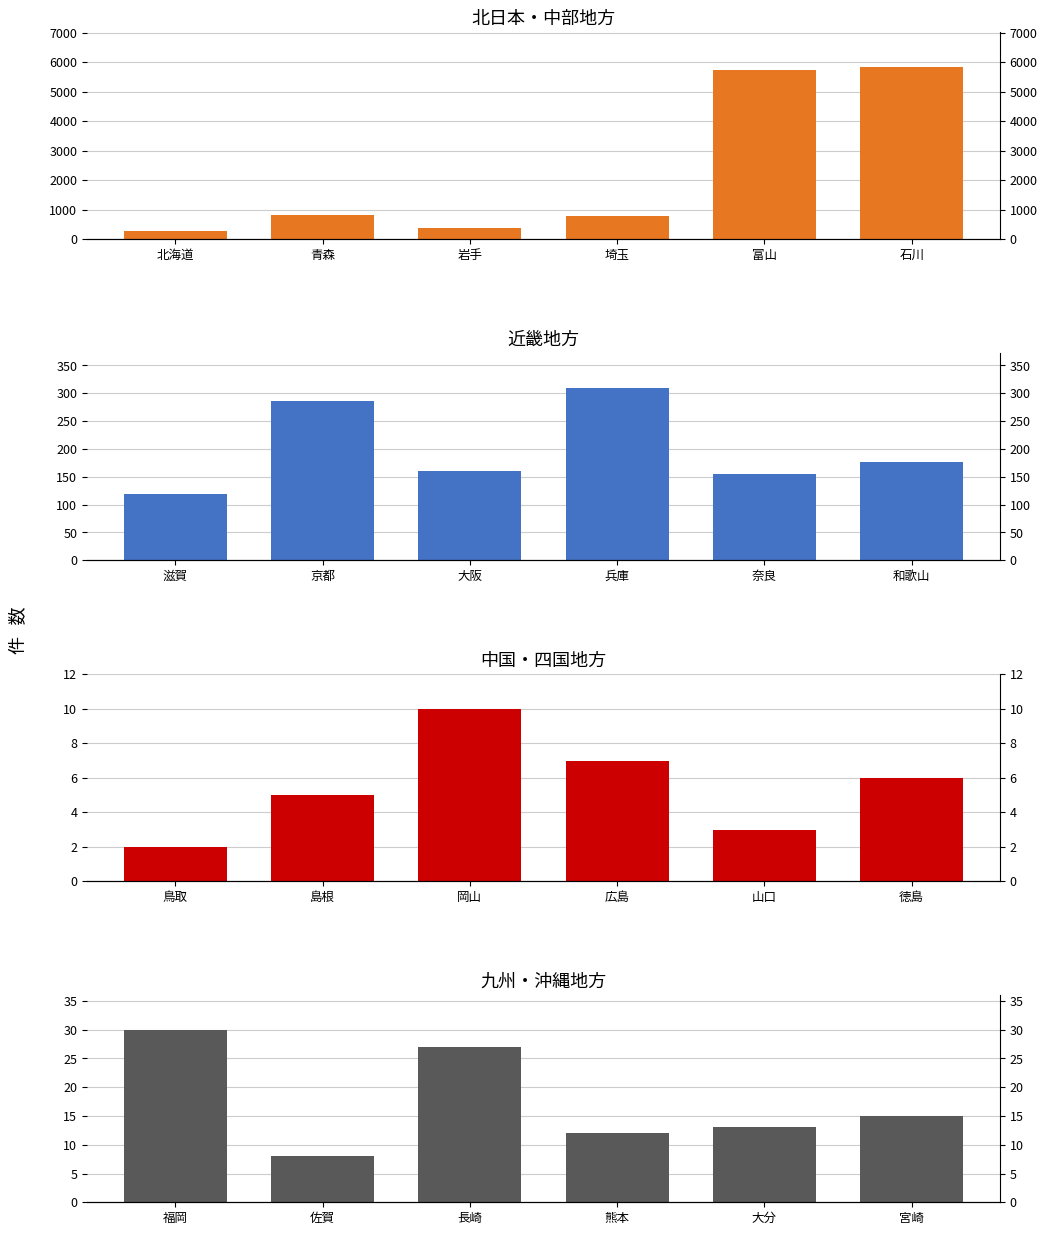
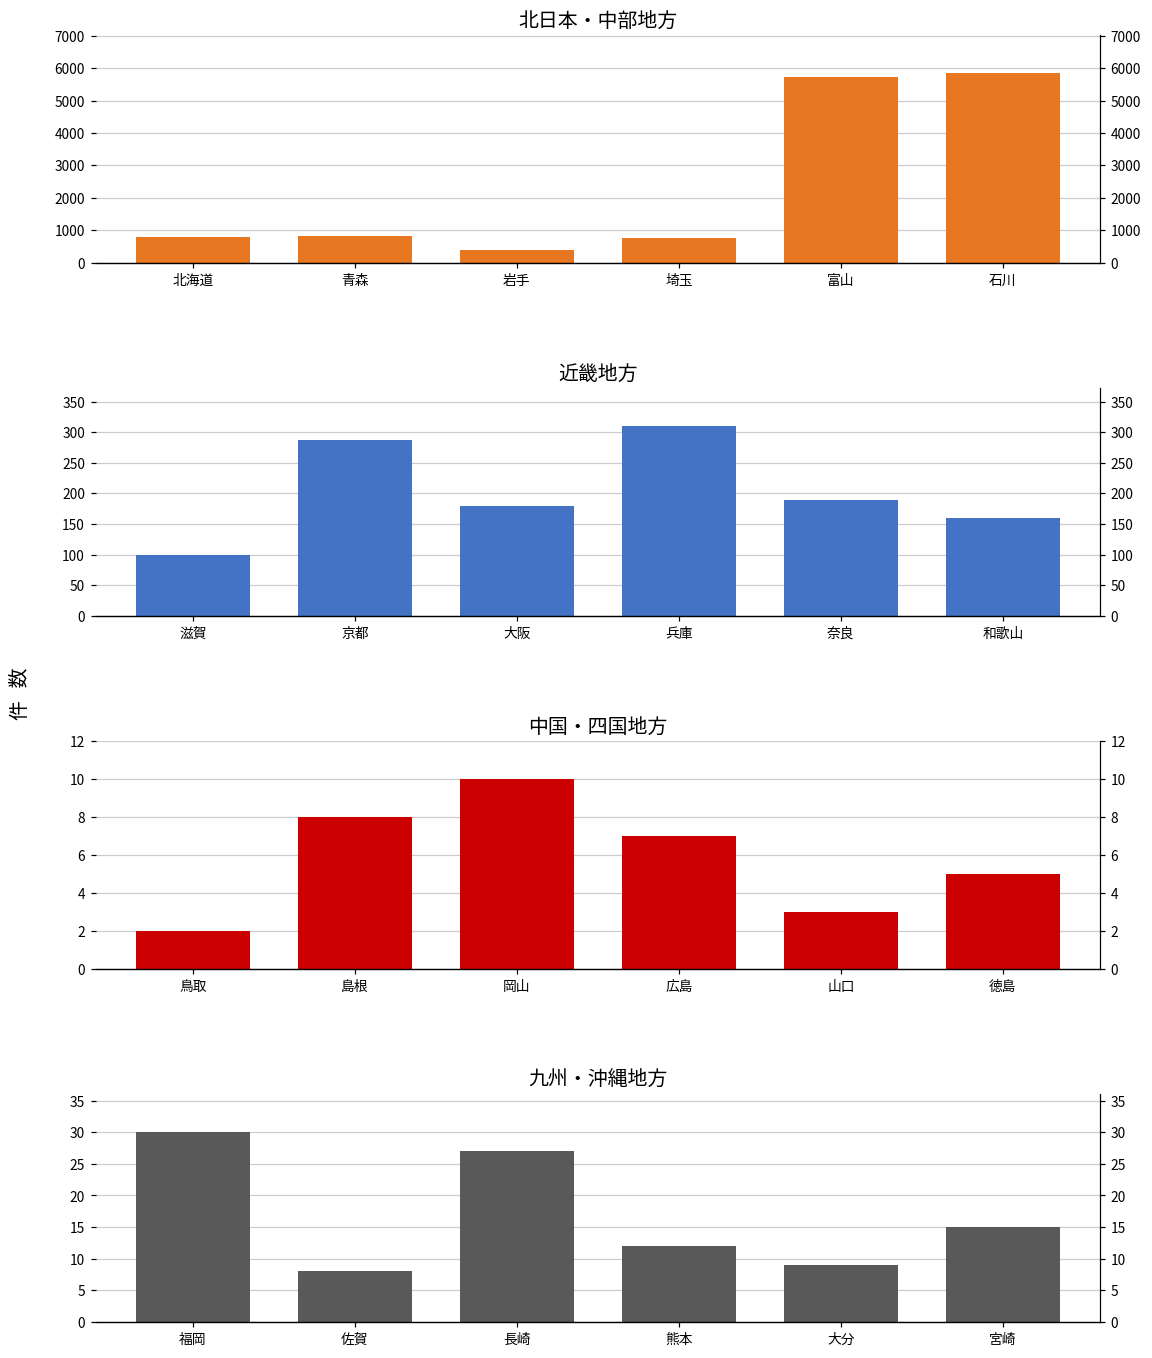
  {
    "北日本・中部地方": {
-     "北海道": 300,
+     "北海道": 800,
      "青森": 800,
      "岩手": 400,
      "埼玉": 800,
      "富山": 5700,
      "石川": 5800
    },
    "近畿地方": {
-     "滋賀": 120,
+     "滋賀": 100,
      "京都": 290,
-     "大阪": 160,
+     "大阪": 180,
      "兵庫": 310,
-     "奈良": 160,
-     "和歌山": 180
+     "奈良": 190,
+     "和歌山": 160
    },
    "中国・四国地方": {
      "鳥取": 2,
-     "島根": 5,
+     "島根": 8,
      "岡山": 10,
      "広島": 7,
      "山口": 3,
-     "徳島": 6
+     "徳島": 5
    },
    "九州・沖縄地方": {
      "福岡": 30,
      "佐賀": 8,
      "長崎": 27,
      "熊本": 12,
-     "大分": 13,
+     "大分": 9,
      "宮崎": 15
    }
  }
